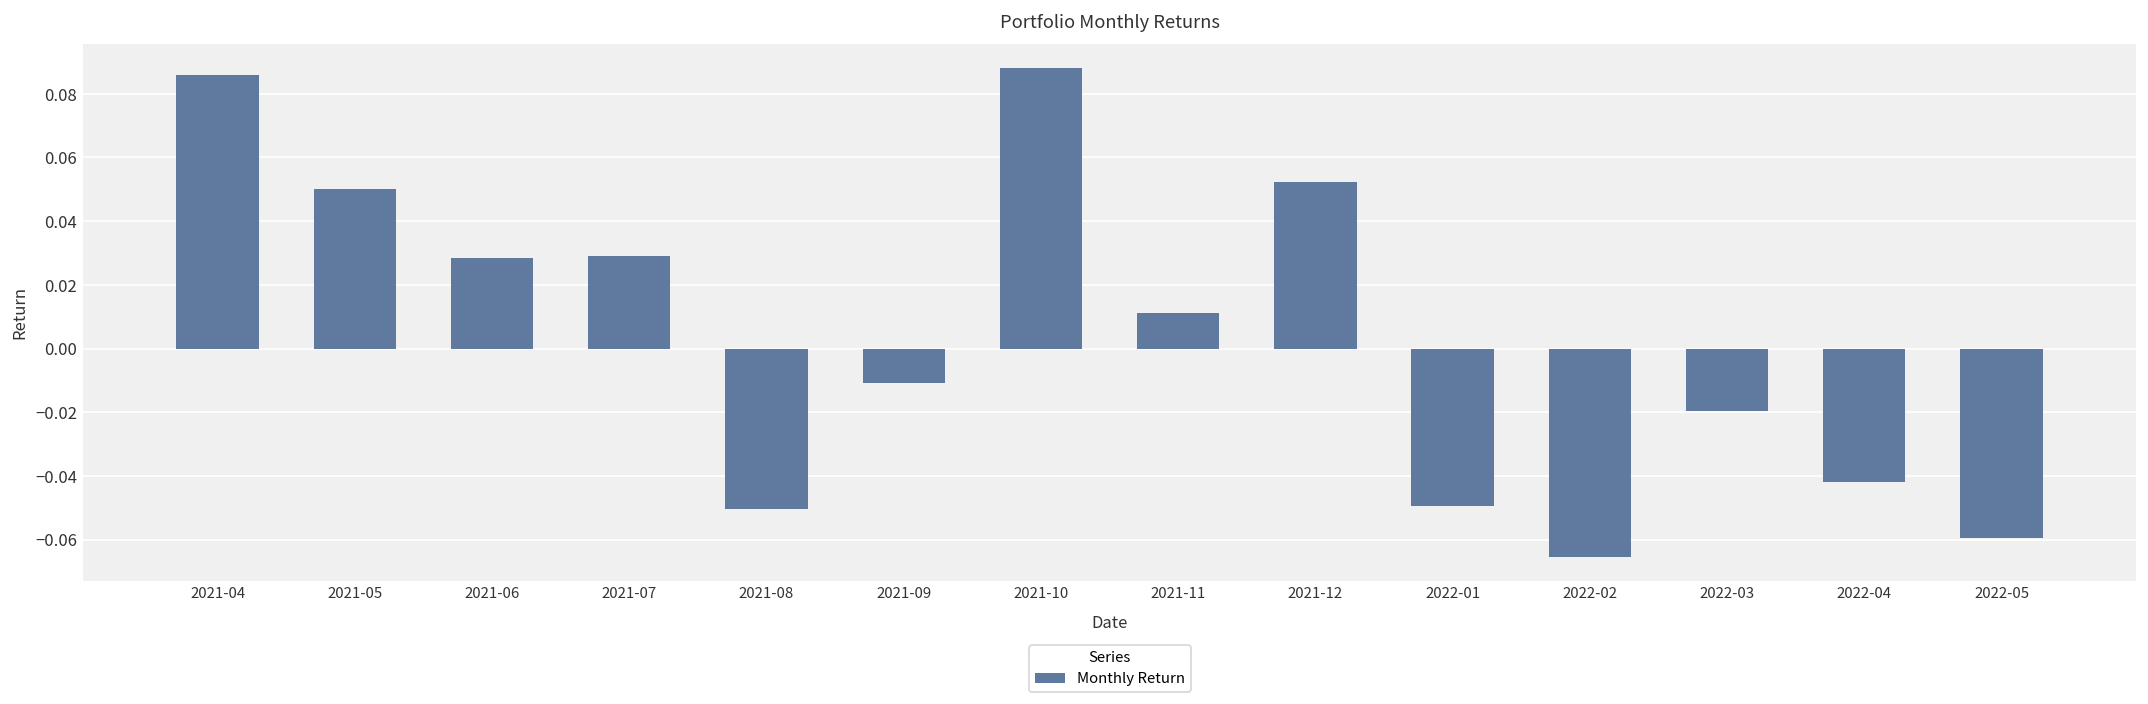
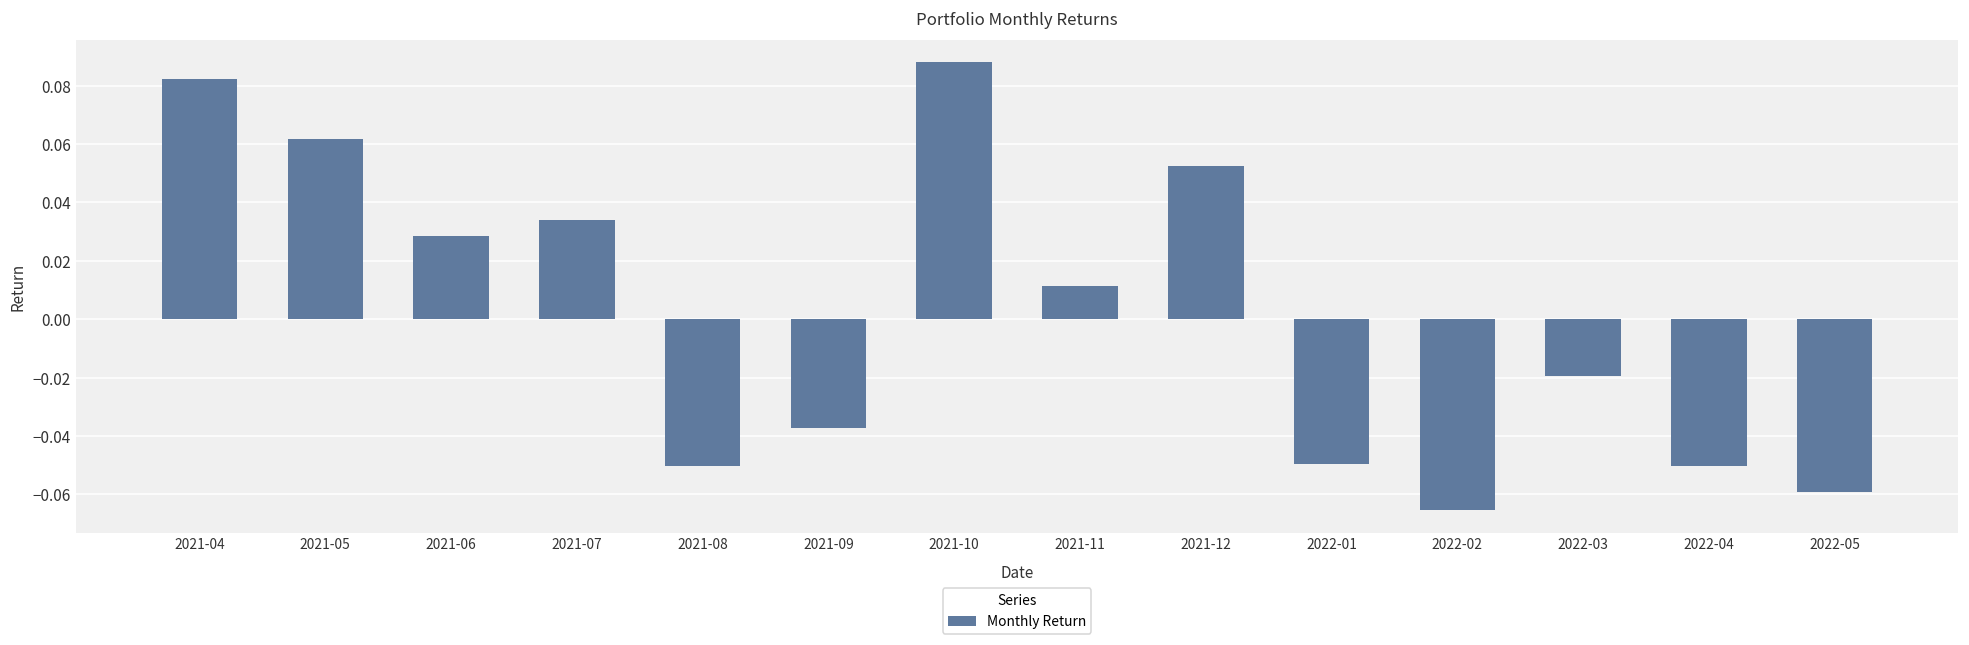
  {
-   "2021-04": 0.086,
-   "2021-05": 0.050,
+   "2021-04": 0.082,
+   "2021-05": 0.062,
    "2021-06": 0.029,
-   "2021-07": 0.029,
+   "2021-07": 0.034,
    "2021-08": -0.050,
-   "2021-09": -0.011,
+   "2021-09": -0.037,
    "2021-10": 0.088,
    "2021-11": 0.011,
    "2021-12": 0.052,
    "2022-01": -0.049,
    "2022-02": -0.065,
    "2022-03": -0.020,
-   "2022-04": -0.042,
+   "2022-04": -0.050,
    "2022-05": -0.059
  }
